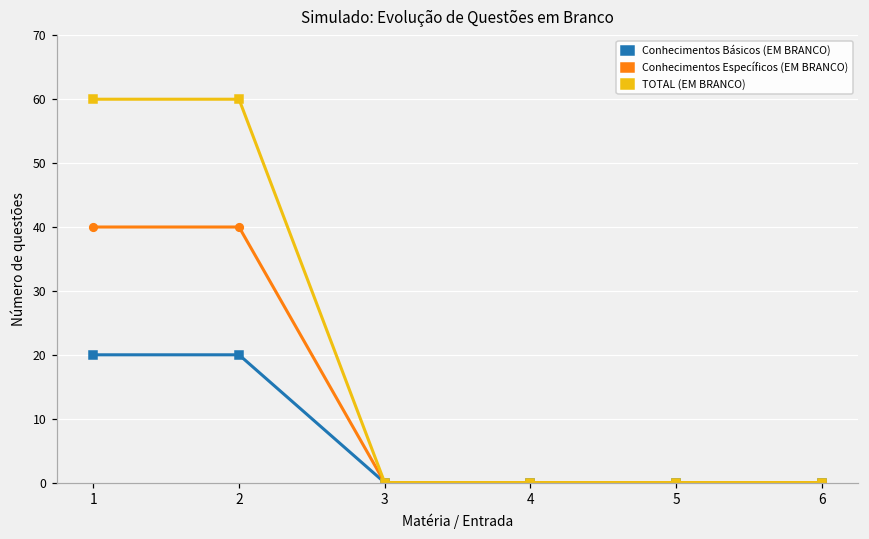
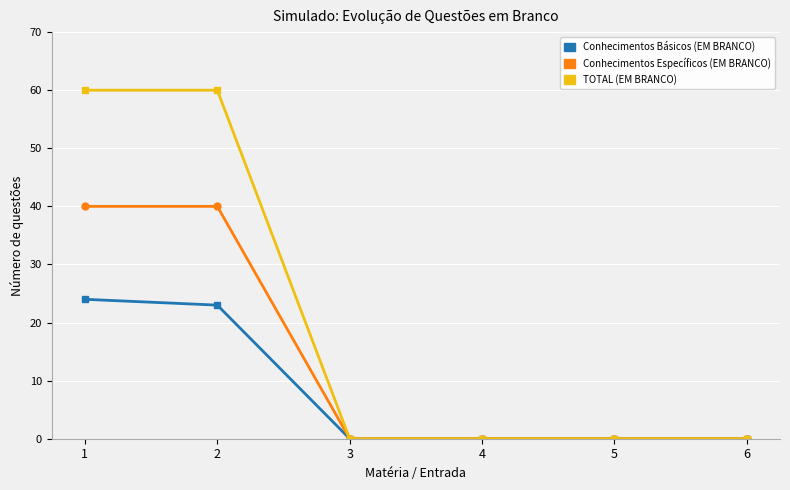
  {
    "Conhecimentos Básicos (EM BRANCO)": {
-     "1": 20,
-     "2": 20
+     "1": 24,
+     "2": 23
    },
    "Conhecimentos Específicos (EM BRANCO)": {
      "1": 40,
      "2": 40
    },
    "TOTAL (EM BRANCO)": {
      "1": 60,
      "2": 60
    }
  }
